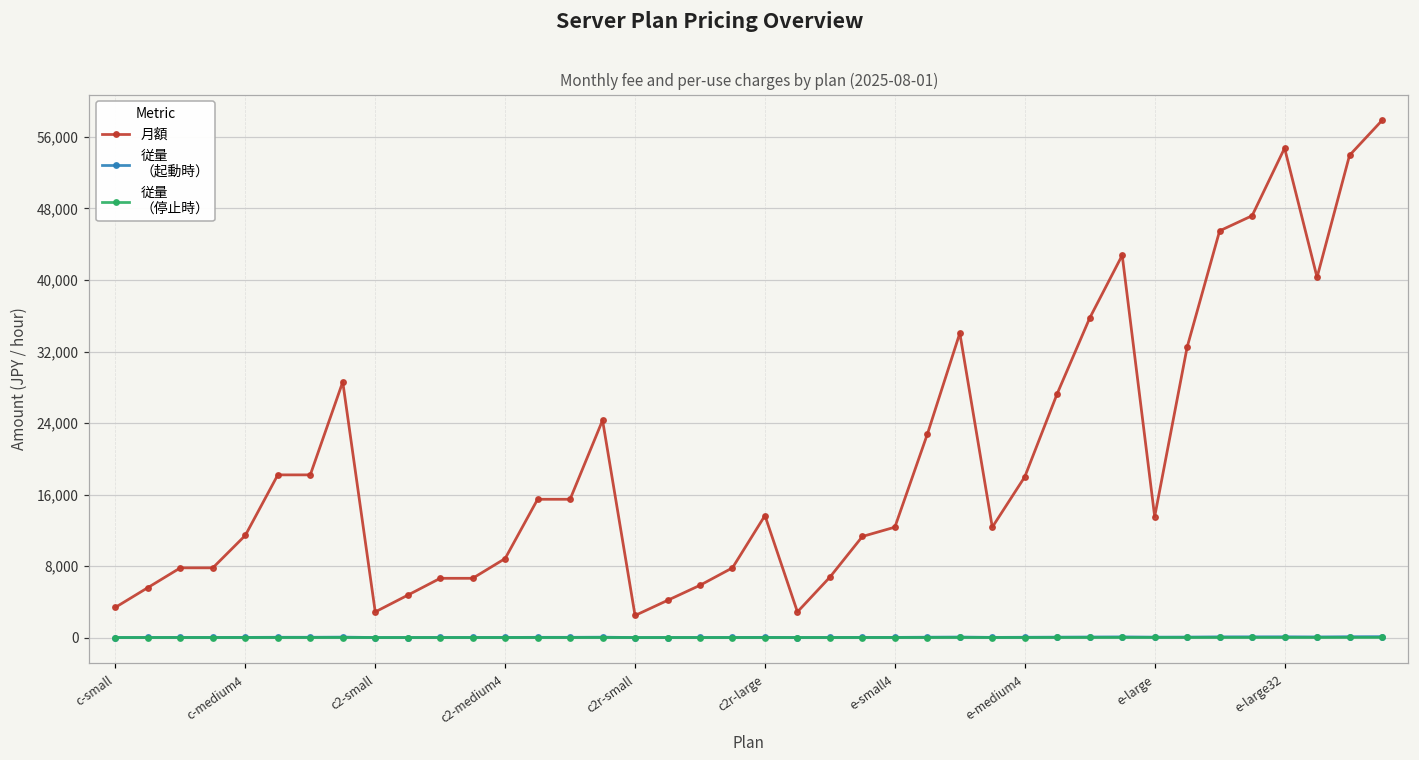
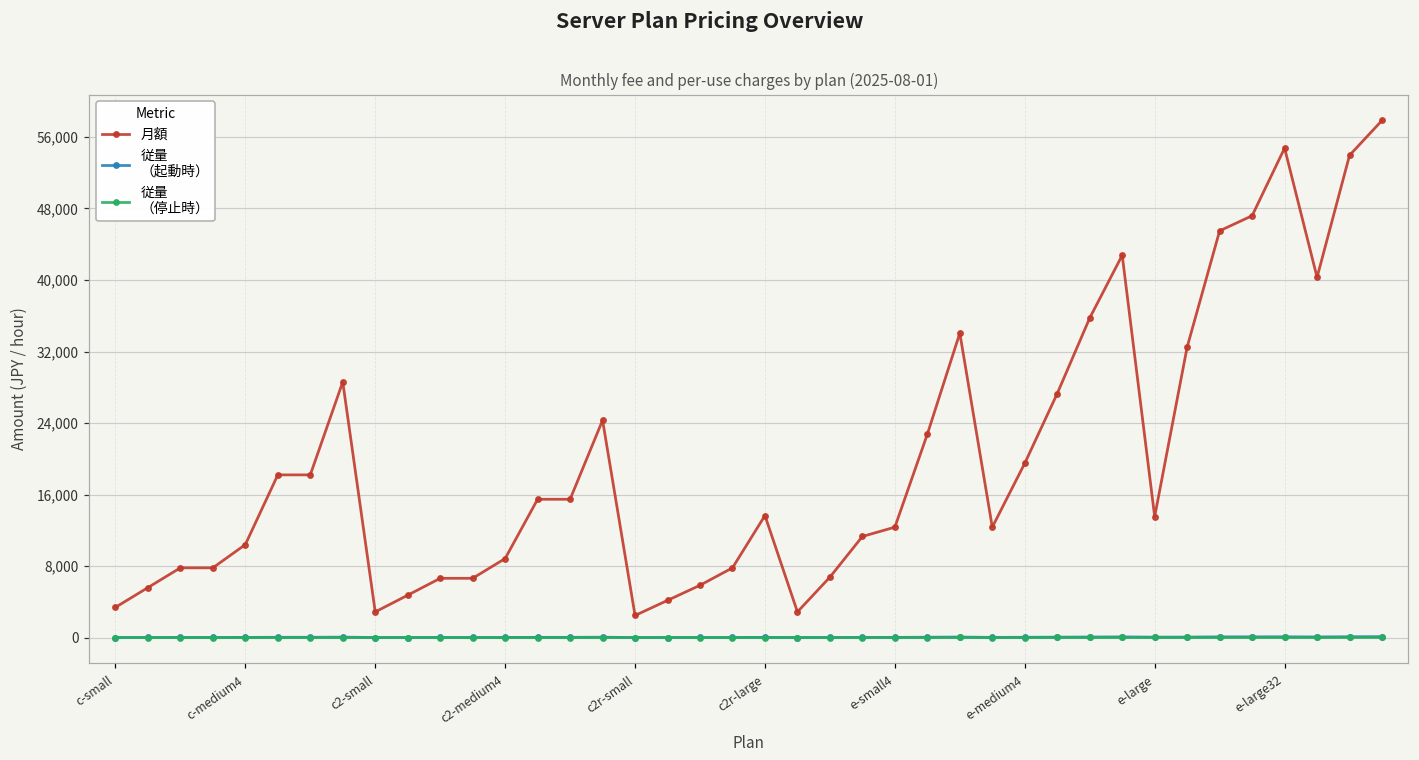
  {
    "月額": {
      "c-small": "3,000",
-     "c-medium4": "11,000",
+     "c-medium4": "10,000",
      "c2-small": "3,000",
      "c2-medium4": "9,000",
      "c2r-small": "2,000",
      "c2r-large": "14,000",
      "e-small4": "12,000",
-     "e-medium4": "18,000",
+     "e-medium4": "20,000",
      "e-large": "14,000",
      "e-large32": "55,000"
    }
  }
